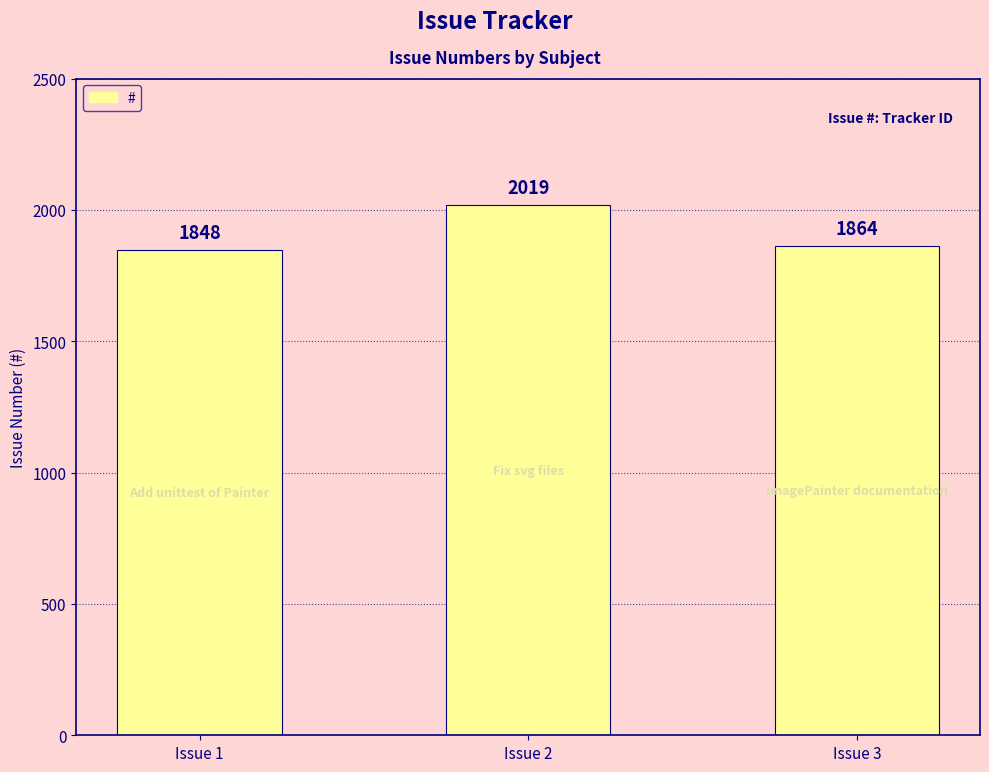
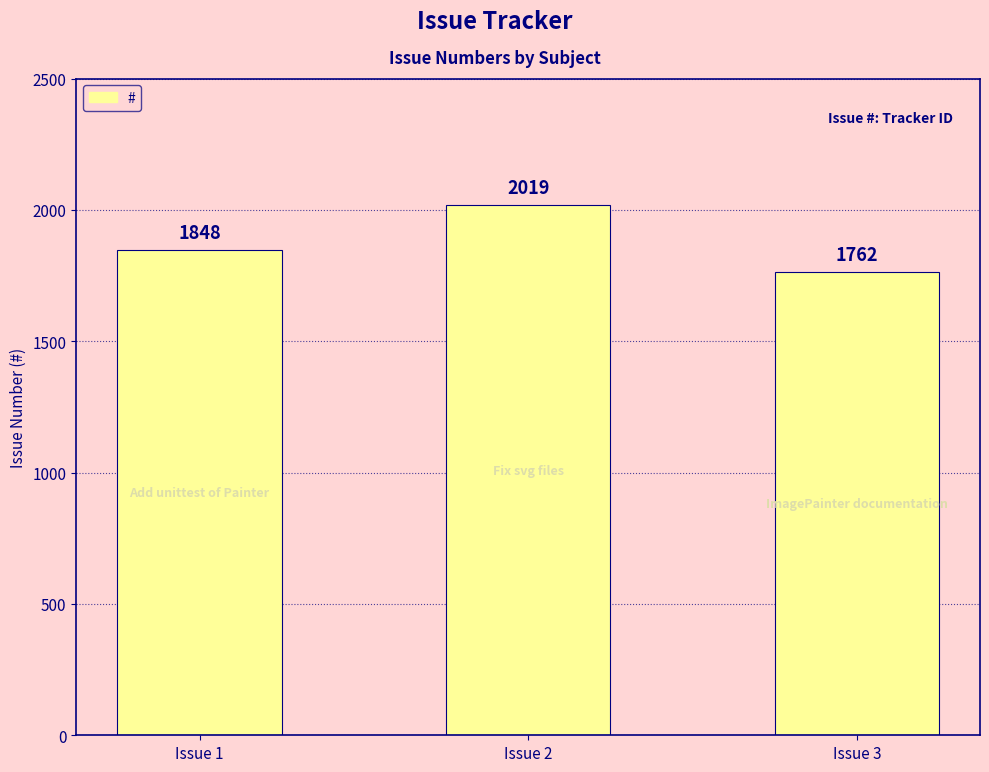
  {
    "Issue 1": 1848,
    "Issue 2": 2019,
-   "Issue 3": 1864
+   "Issue 3": 1762
  }
